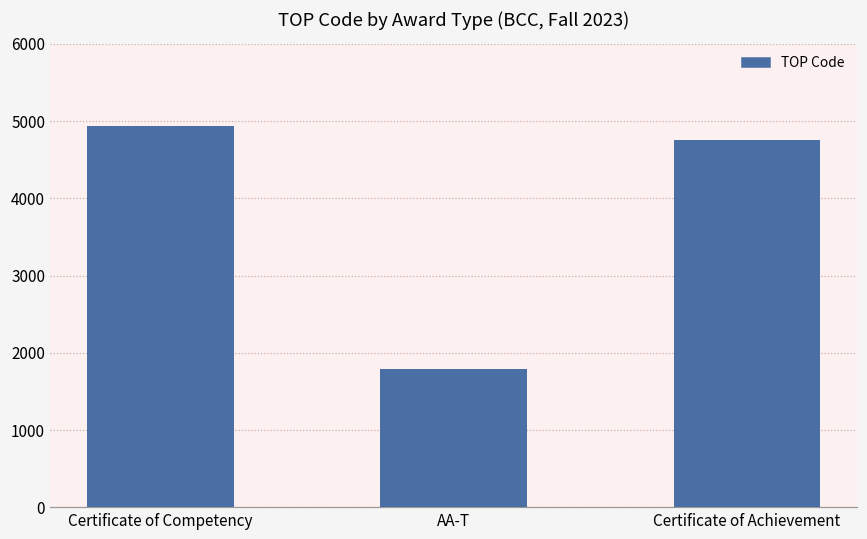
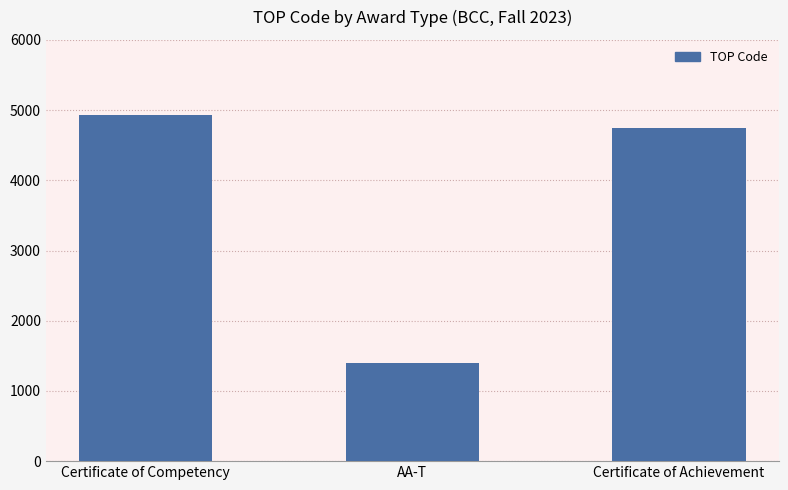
  {
    "Certificate of Competency": 4900,
-   "AA-T": 1800,
+   "AA-T": 1400,
    "Certificate of Achievement": 4800
  }
